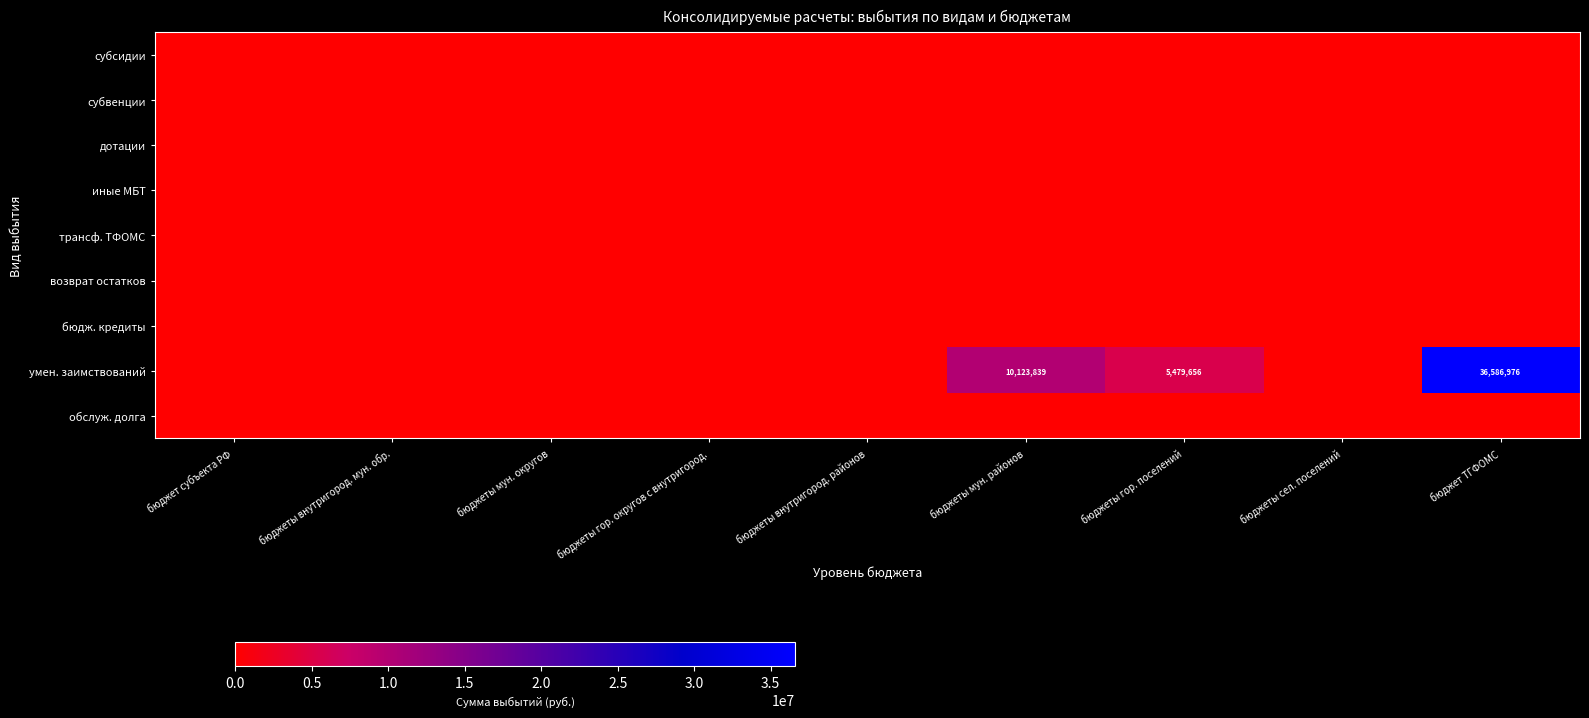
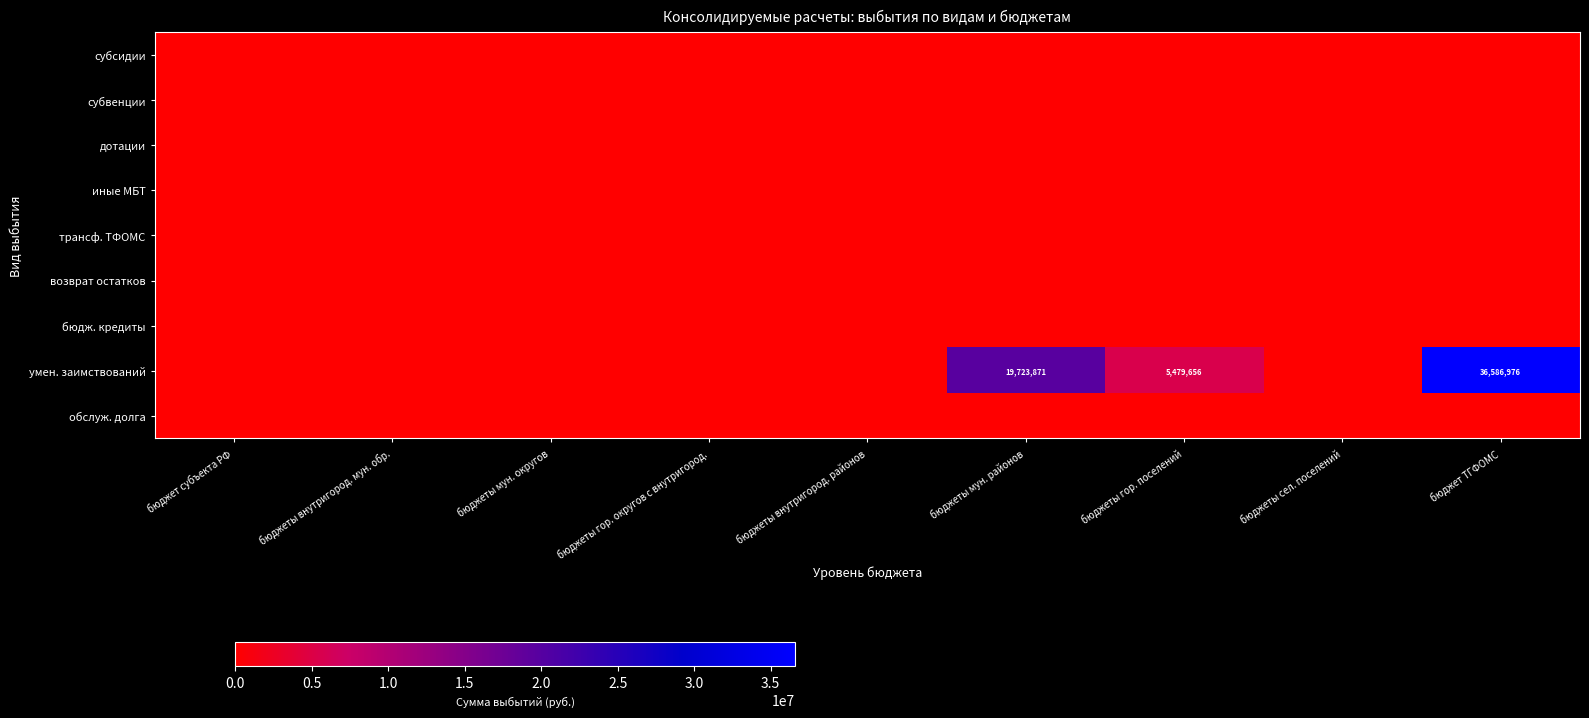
  {
    "умен. заимствований": {
-     "бюджеты мун. районов": "10,123,839",
+     "бюджеты мун. районов": "19,723,871",
      "бюджеты гор. поселений": "5,479,656",
      "бюджет ТГФОМС": "36,586,976"
    }
  }
